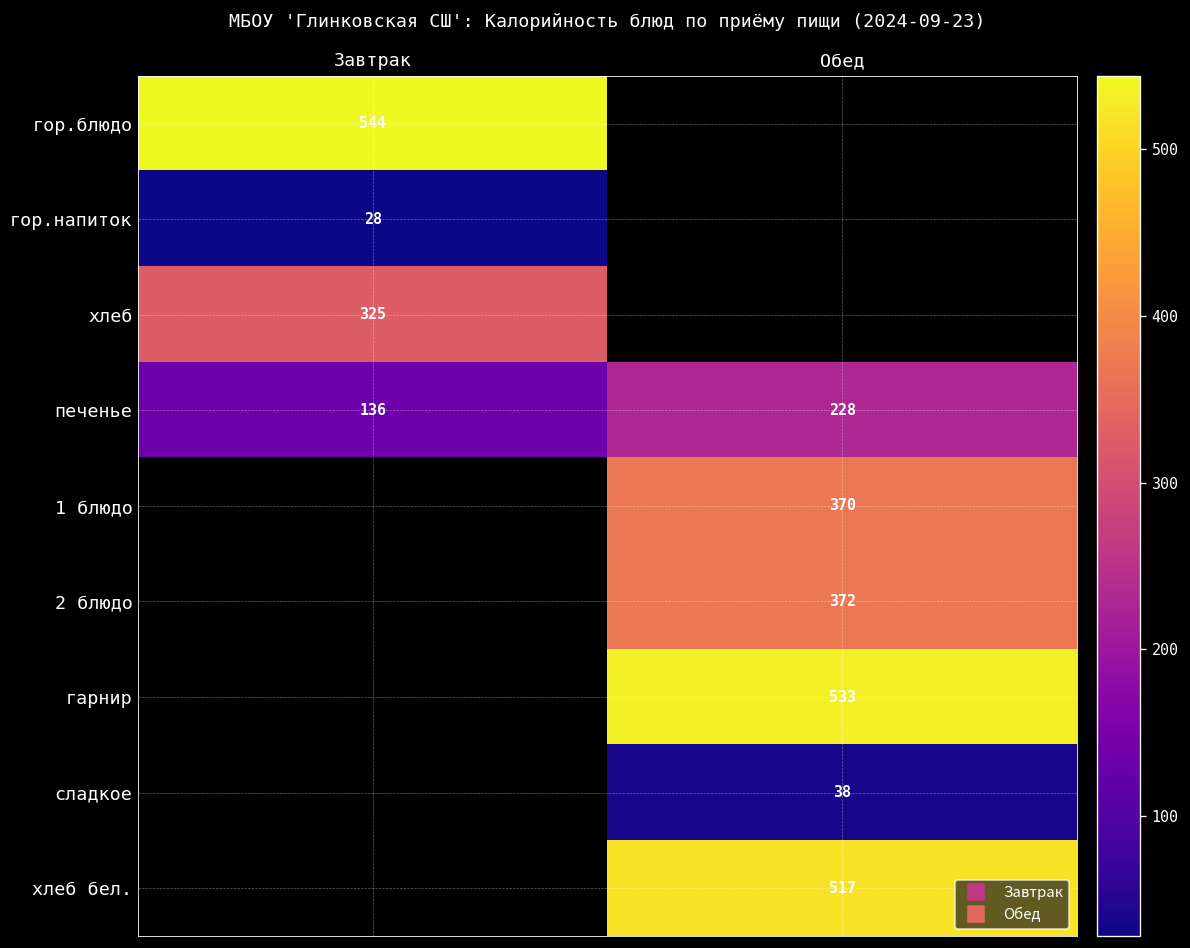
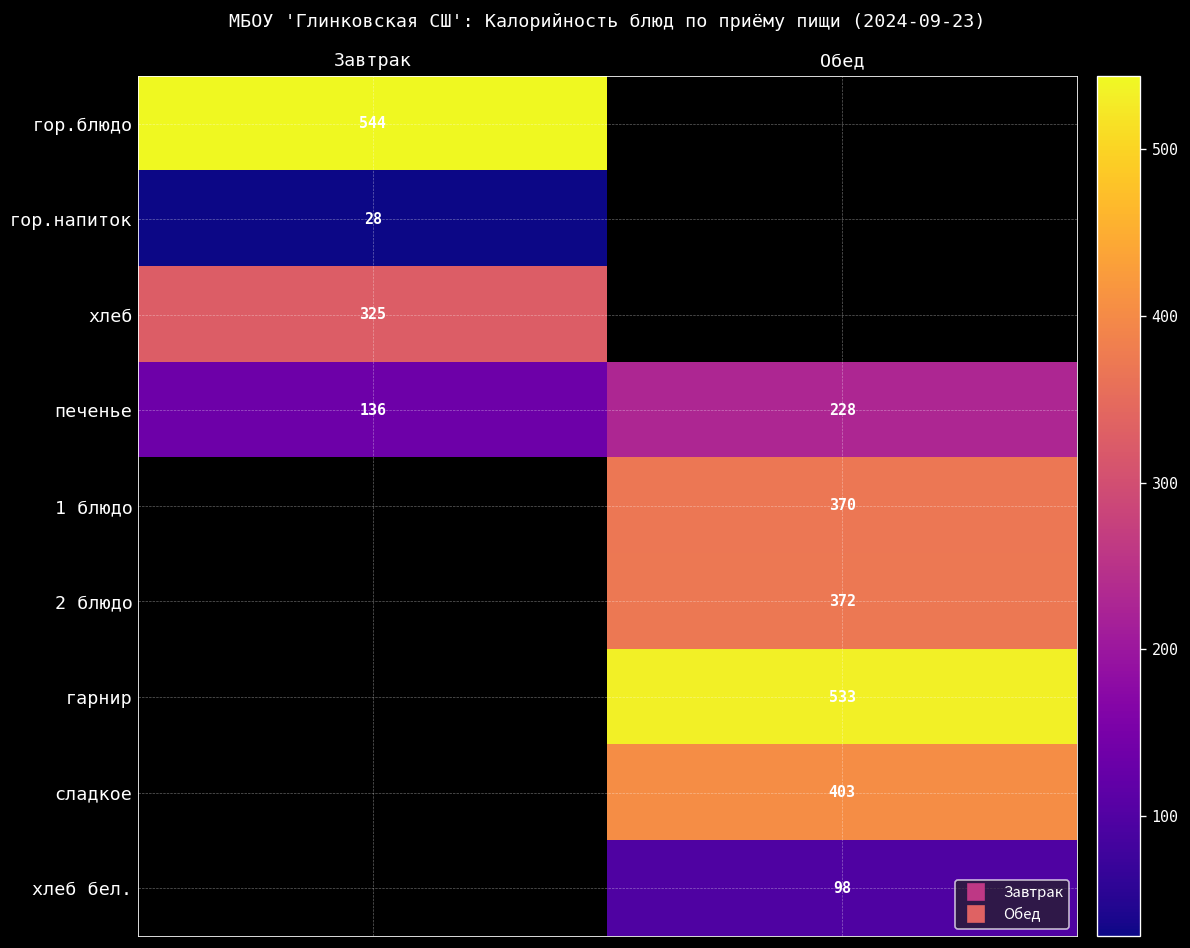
  {
    "гор.блюдо": {
      "Завтрак": 544
    },
    "гор.напиток": {
      "Завтрак": 28
    },
    "хлеб": {
      "Завтрак": 325
    },
    "печенье": {
      "Завтрак": 136,
      "Обед": 228
    },
    "1 блюдо": {
      "Обед": 370
    },
    "2 блюдо": {
      "Обед": 372
    },
    "гарнир": {
      "Обед": 533
    },
    "сладкое": {
-     "Обед": 38
+     "Обед": 403
    },
    "хлеб бел.": {
-     "Обед": 517
+     "Обед": 98
    }
  }
